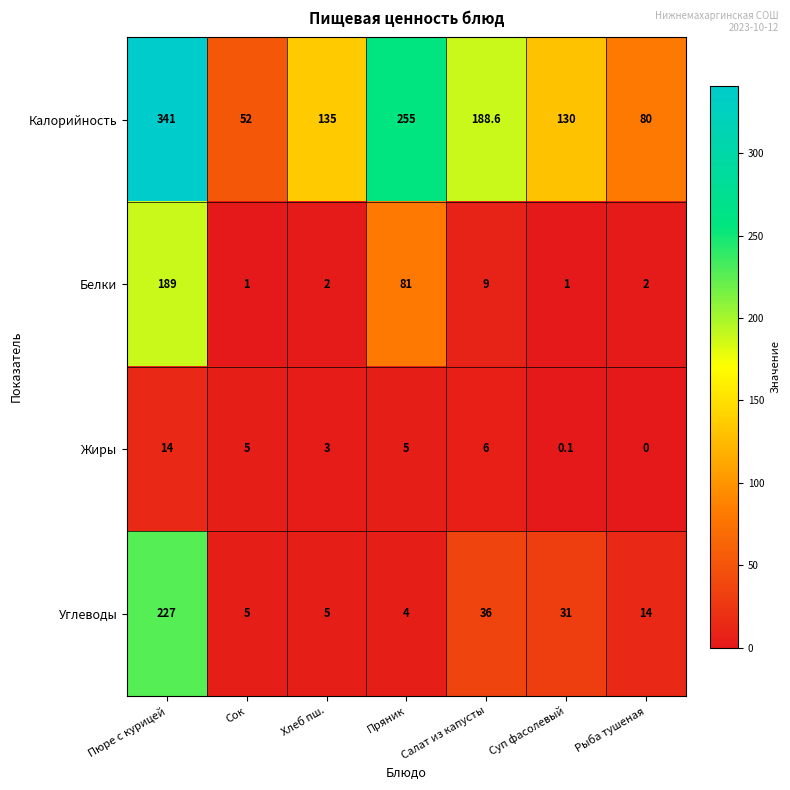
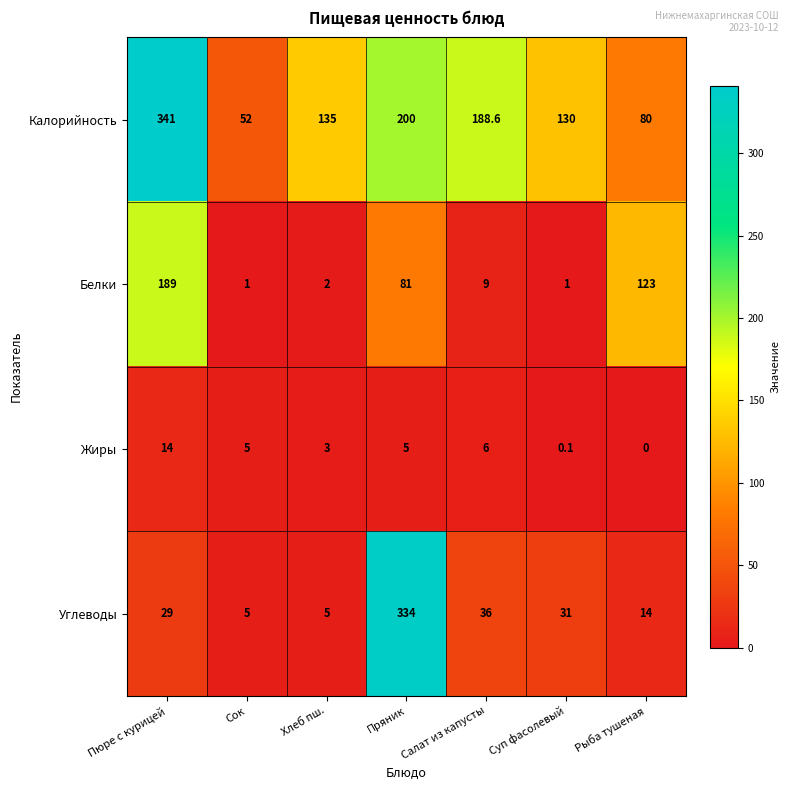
  {
    "Калорийность": {
      "Пюре с курицей": 341,
      "Сок": 52,
      "Хлеб пш.": 135,
-     "Пряник": 255,
+     "Пряник": 200,
      "Салат из капусты": 188.6,
      "Суп фасолевый": 130,
      "Рыба тушеная": 80
    },
    "Белки": {
      "Пюре с курицей": 189,
      "Сок": 1,
      "Хлеб пш.": 2,
      "Пряник": 81,
      "Салат из капусты": 9,
      "Суп фасолевый": 1,
-     "Рыба тушеная": 2
+     "Рыба тушеная": 123
    },
    "Жиры": {
      "Пюре с курицей": 14,
      "Сок": 5,
      "Хлеб пш.": 3,
      "Пряник": 5,
      "Салат из капусты": 6,
      "Суп фасолевый": 0.1,
      "Рыба тушеная": 0
    },
    "Углеводы": {
-     "Пюре с курицей": 227,
+     "Пюре с курицей": 29,
      "Сок": 5,
      "Хлеб пш.": 5,
-     "Пряник": 4,
+     "Пряник": 334,
      "Салат из капусты": 36,
      "Суп фасолевый": 31,
      "Рыба тушеная": 14
    }
  }
